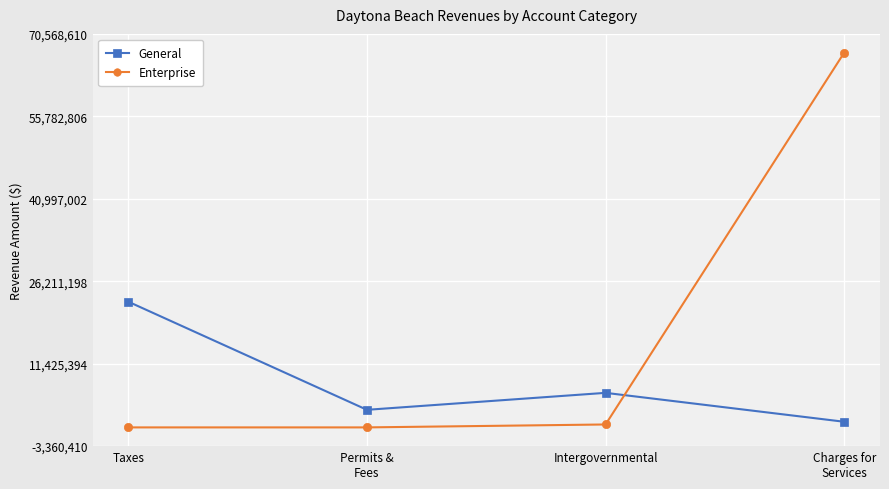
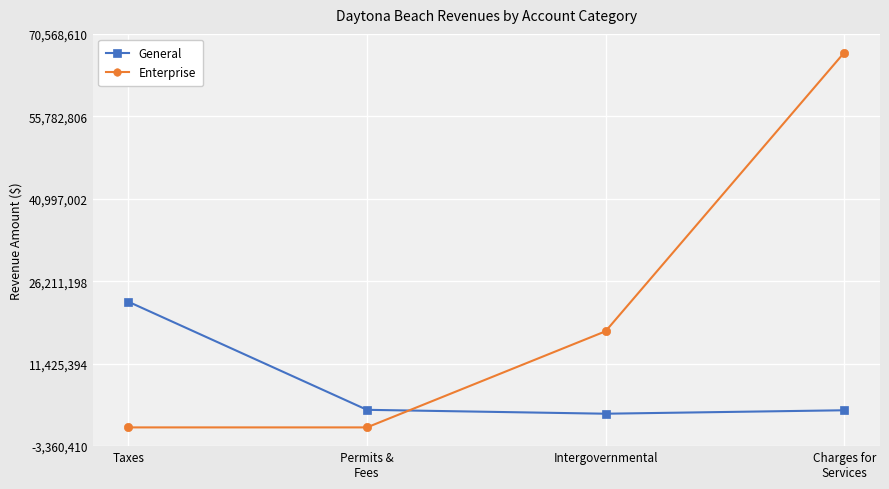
  {
    "General": {
      "Taxes": "23,000,000",
      "Permits & Fees": "3,000,000",
-     "Intergovernmental": "6,000,000",
-     "Charges for Services": "1,000,000"
+     "Intergovernmental": "2,000,000",
+     "Charges for Services": "3,000,000"
    },
    "Enterprise": {
      "Taxes": "0",
      "Permits & Fees": "0",
-     "Intergovernmental": "1,000,000",
+     "Intergovernmental": "17,000,000",
      "Charges for Services": "67,000,000"
    }
  }
